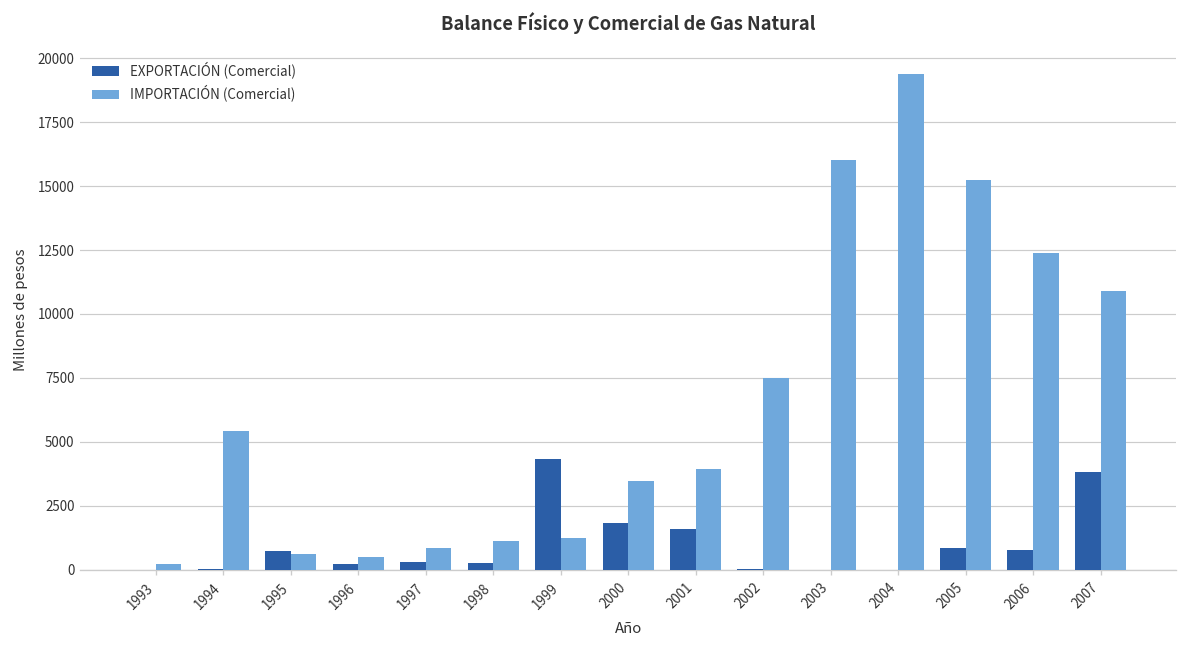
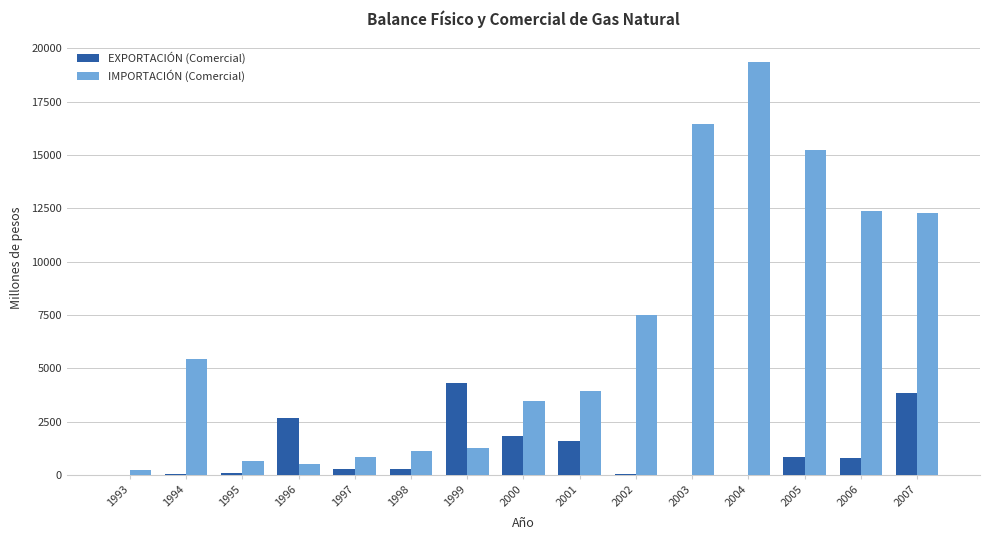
  {
    "EXPORTACIÓN (Comercial)": {
-     "1995": 700,
-     "1996": 200,
+     "1995": 100,
+     "1996": 2700,
      "1997": 300,
      "1998": 300,
      "1999": 4300,
      "2000": 1800,
      "2001": 1600,
      "2003": 0,
      "2004": 0,
      "2005": 900,
      "2006": 800,
      "2007": 3800
    },
    "IMPORTACIÓN (Comercial)": {
      "1993": 200,
      "1994": 5400,
      "1995": 600,
      "1996": 500,
      "1997": 900,
      "1998": 1100,
      "1999": 1300,
      "2000": 3500,
      "2001": 4000,
      "2002": 7500,
-     "2003": 16000,
+     "2003": 16500,
      "2004": 19400,
      "2005": 15200,
      "2006": 12400,
-     "2007": 10900
+     "2007": 12300
    }
  }
